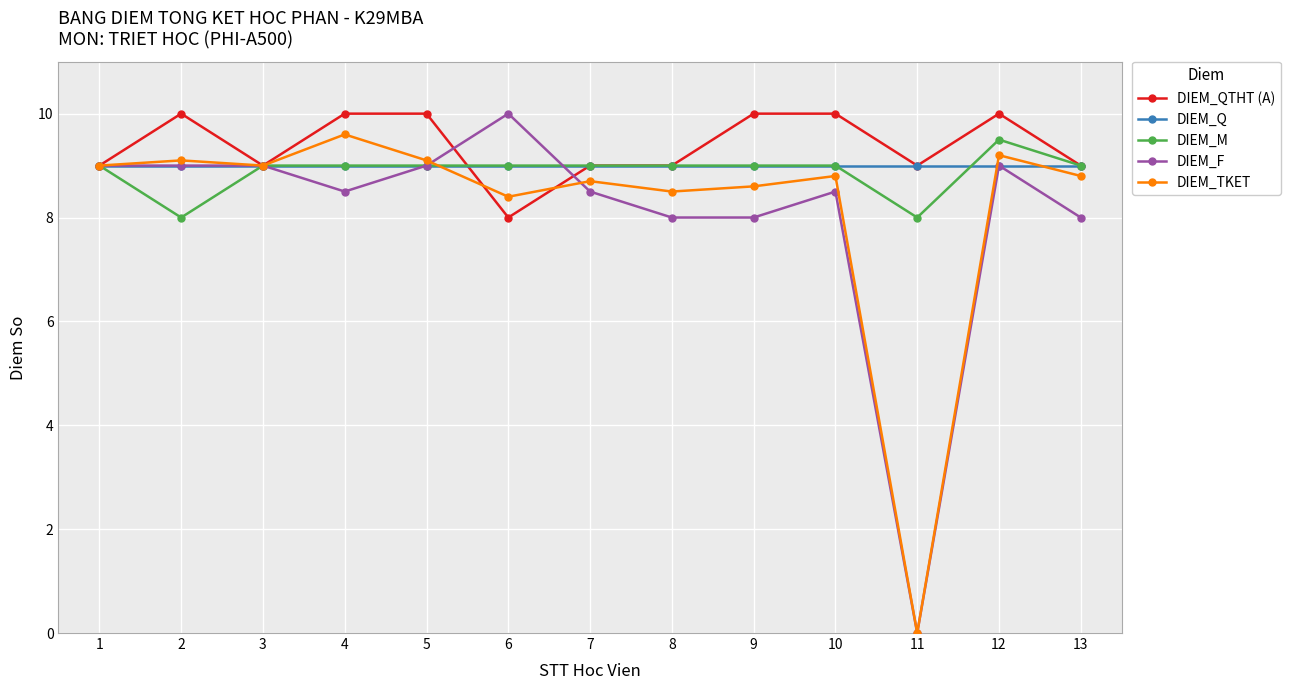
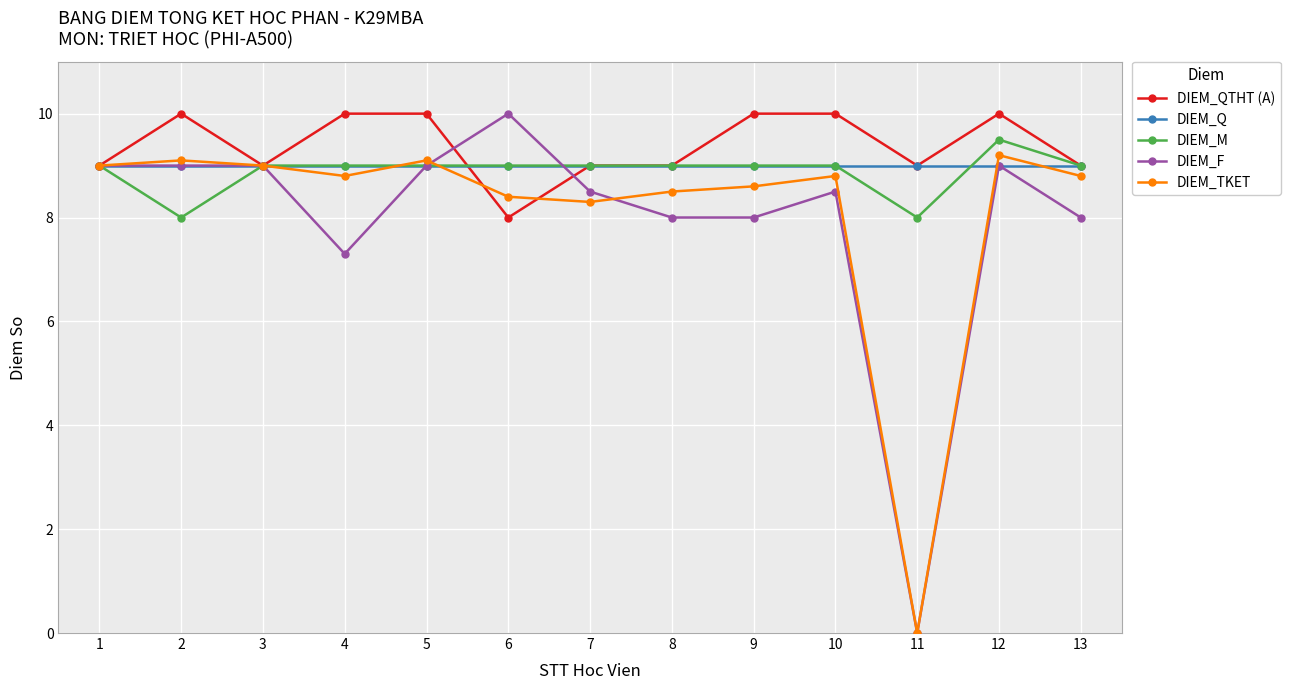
  {
    "DIEM_QTHT (A)": {
      "2": 10.0,
      "4": 10.0,
      "5": 10.0,
      "6": 8.0,
      "9": 10.0,
      "10": 10.0,
      "12": 10.0
    },
    "DIEM_M": {
      "2": 8.0,
      "11": 8.0,
      "12": 9.5
    },
    "DIEM_F": {
-     "4": 8.5,
+     "4": 7.3,
      "6": 10.0,
      "7": 8.5,
      "8": 8.0,
      "9": 8.0,
      "10": 8.5,
      "13": 8.0
    },
    "DIEM_TKET": {
      "2": 9.1,
-     "4": 9.6,
+     "4": 8.8,
      "5": 9.1,
      "6": 8.4,
-     "7": 8.7,
+     "7": 8.3,
      "8": 8.5,
      "9": 8.6,
      "10": 8.8,
      "12": 9.2,
      "13": 8.8
    }
  }
